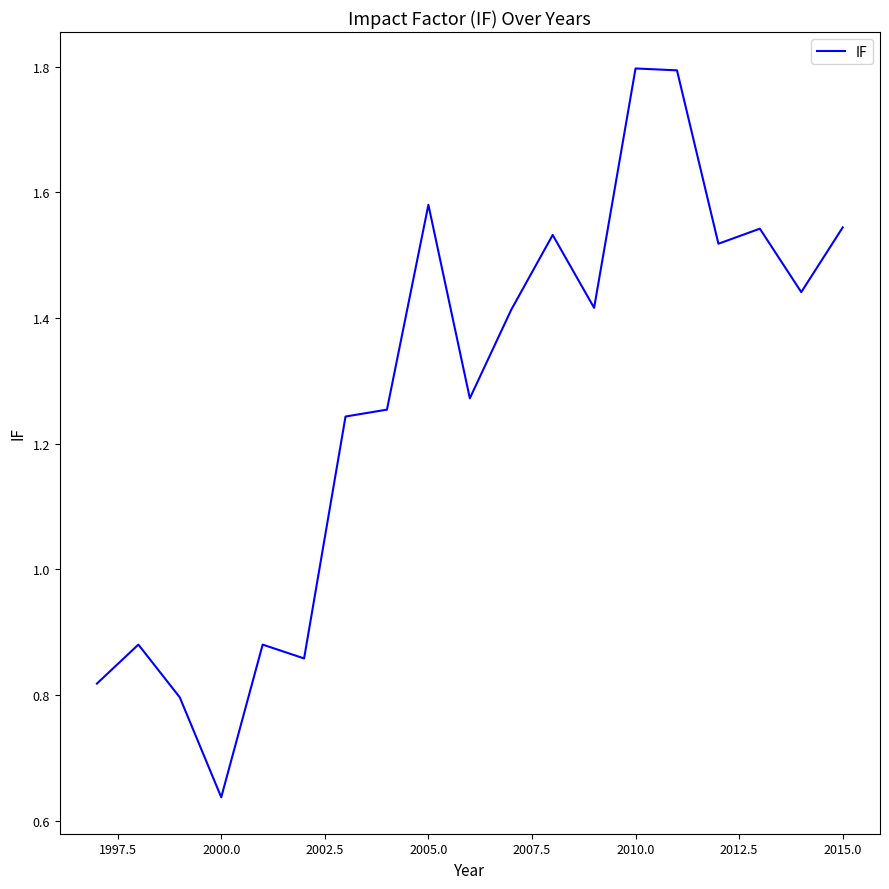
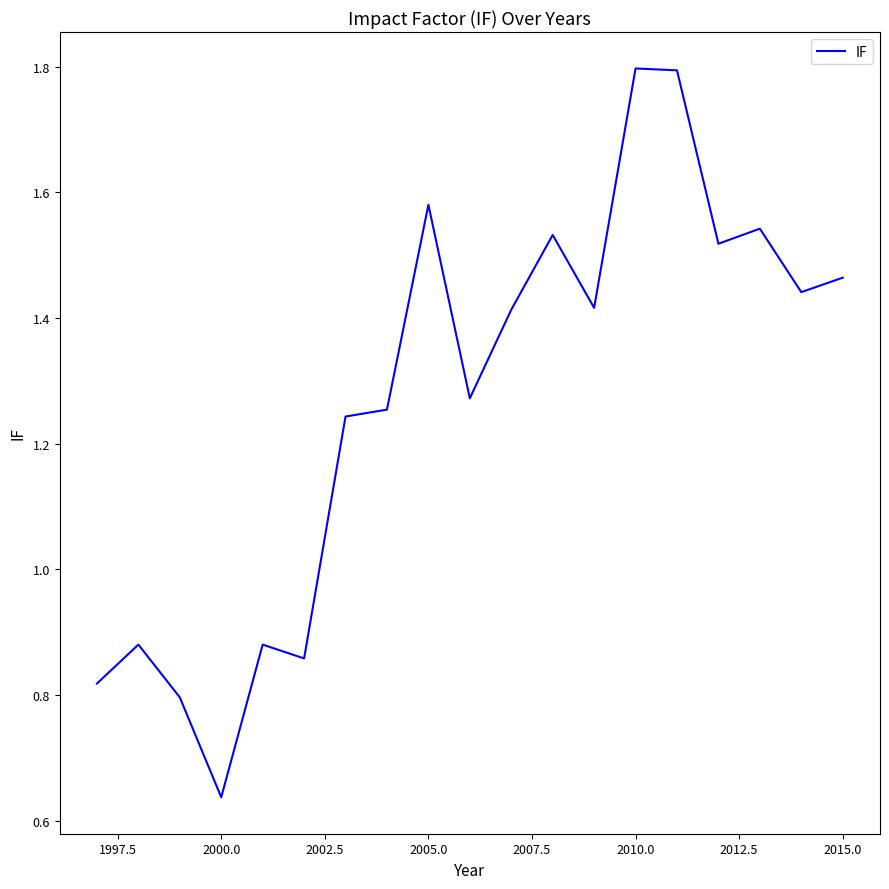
  {
    "2000.0": 0.64,
    "2005.0": 1.58,
    "2010.0": 1.80,
-   "2015.0": 1.54
+   "2015.0": 1.46
  }
